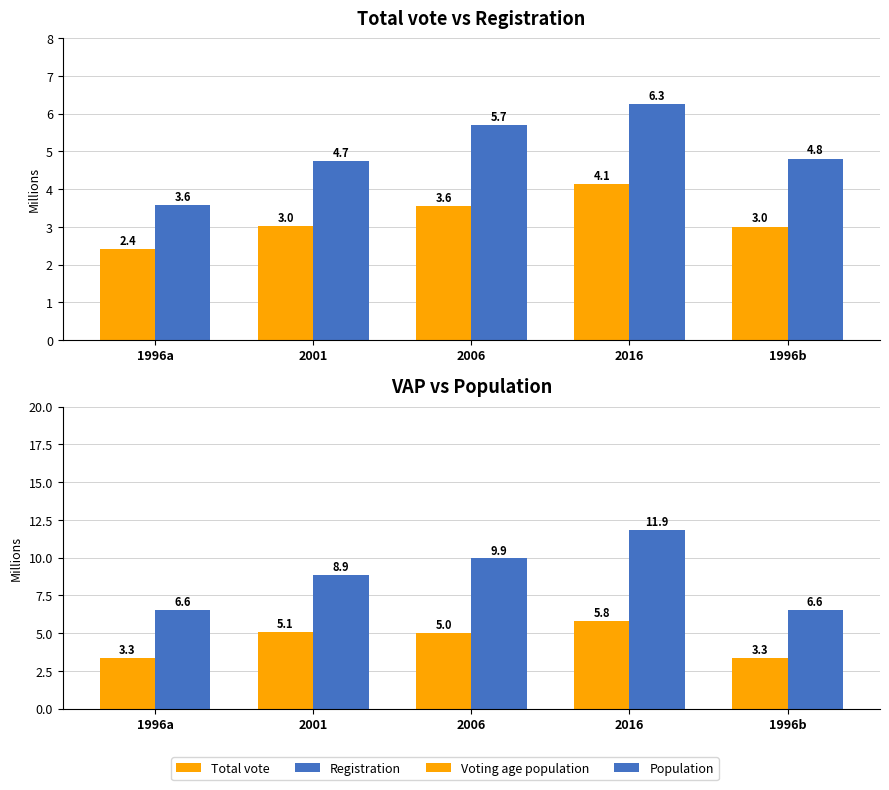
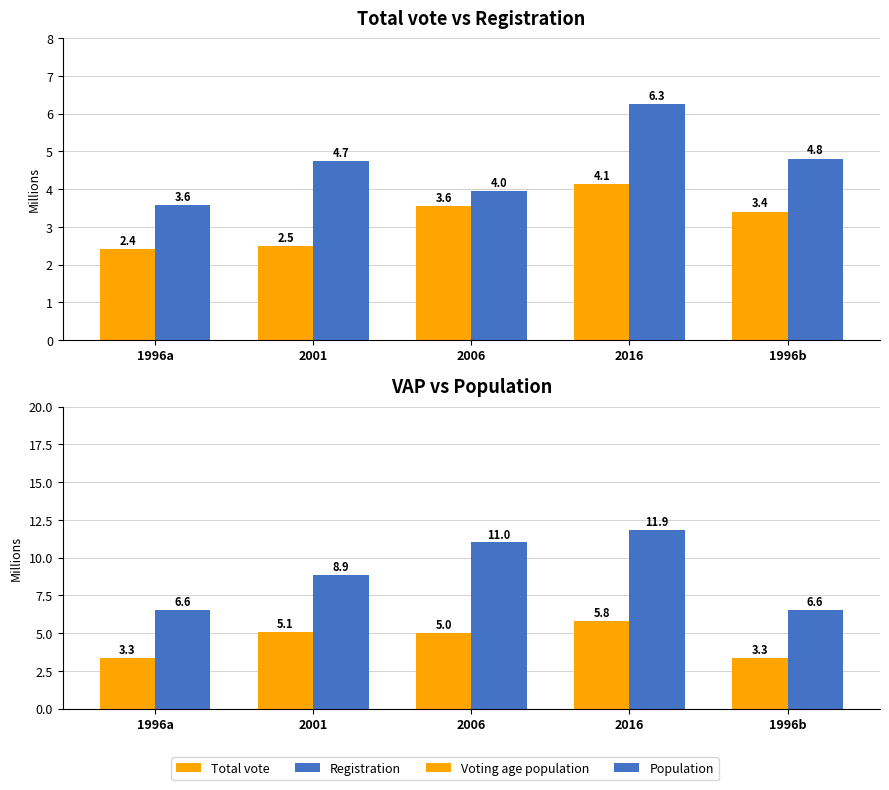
  {
    "Total vote vs Registration": {
      "Total vote": {
        "1996a": 2.4,
-       "2001": 3.0,
+       "2001": 2.5,
        "2006": 3.6,
        "2016": 4.1,
-       "1996b": 3.0
+       "1996b": 3.4
      },
      "Registration": {
        "1996a": 3.6,
        "2001": 4.7,
-       "2006": 5.7,
+       "2006": 4.0,
        "2016": 6.3,
        "1996b": 4.8
      }
    },
    "VAP vs Population": {
      "Voting age population": {
        "1996a": 3.3,
        "2001": 5.1,
        "2006": 5.0,
        "2016": 5.8,
        "1996b": 3.3
      },
      "Population": {
        "1996a": 6.6,
        "2001": 8.9,
-       "2006": 9.9,
+       "2006": 11.0,
        "2016": 11.9,
        "1996b": 6.6
      }
    }
  }
